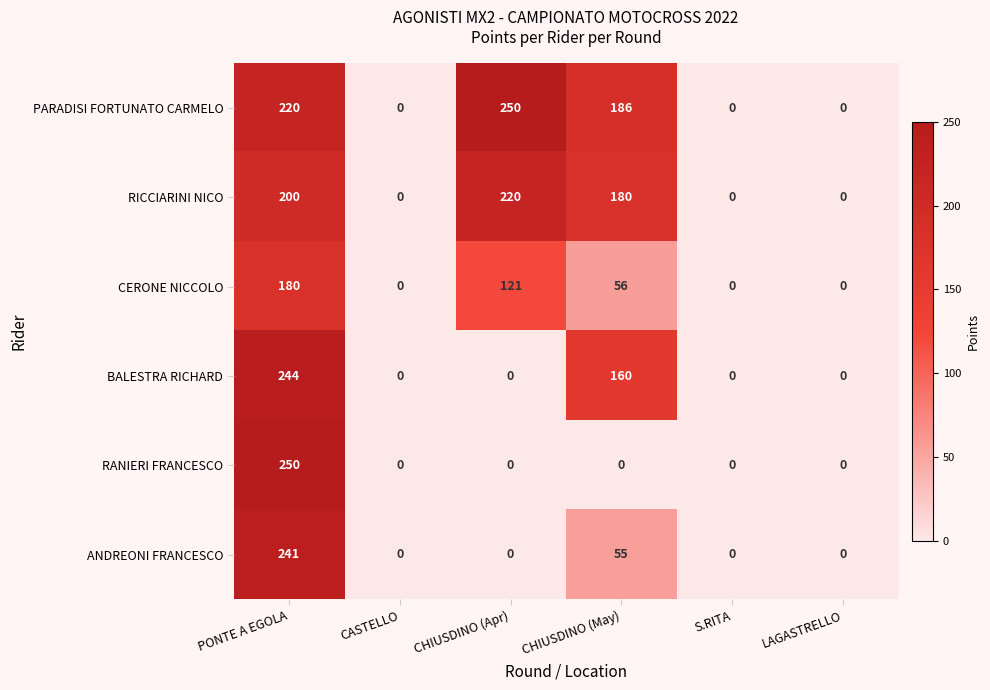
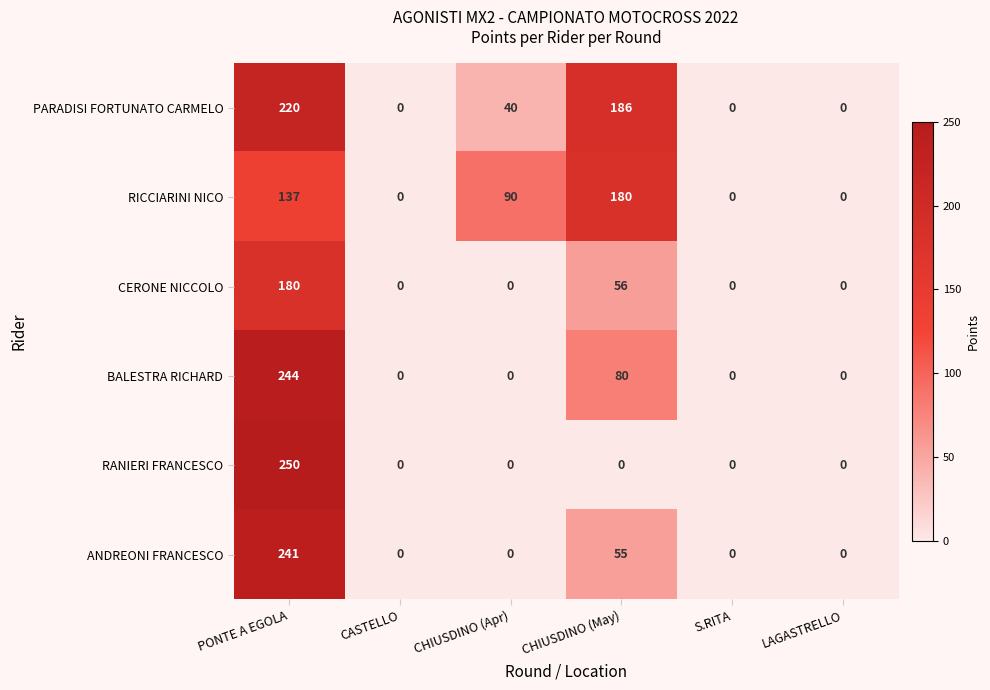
  {
    "PARADISI FORTUNATO CARMELO": {
      "PONTE A EGOLA": 220,
      "CASTELLO": 0,
-     "CHIUSDINO (Apr)": 250,
+     "CHIUSDINO (Apr)": 40,
      "CHIUSDINO (May)": 186,
      "S.RITA": 0,
      "LAGASTRELLO": 0
    },
    "RICCIARINI NICO": {
-     "PONTE A EGOLA": 200,
+     "PONTE A EGOLA": 137,
      "CASTELLO": 0,
-     "CHIUSDINO (Apr)": 220,
+     "CHIUSDINO (Apr)": 90,
      "CHIUSDINO (May)": 180,
      "S.RITA": 0,
      "LAGASTRELLO": 0
    },
    "CERONE NICCOLO": {
      "PONTE A EGOLA": 180,
      "CASTELLO": 0,
-     "CHIUSDINO (Apr)": 121,
+     "CHIUSDINO (Apr)": 0,
      "CHIUSDINO (May)": 56,
      "S.RITA": 0,
      "LAGASTRELLO": 0
    },
    "BALESTRA RICHARD": {
      "PONTE A EGOLA": 244,
      "CASTELLO": 0,
      "CHIUSDINO (Apr)": 0,
-     "CHIUSDINO (May)": 160,
+     "CHIUSDINO (May)": 80,
      "S.RITA": 0,
      "LAGASTRELLO": 0
    },
    "RANIERI FRANCESCO": {
      "PONTE A EGOLA": 250,
      "CASTELLO": 0,
      "CHIUSDINO (Apr)": 0,
      "CHIUSDINO (May)": 0,
      "S.RITA": 0,
      "LAGASTRELLO": 0
    },
    "ANDREONI FRANCESCO": {
      "PONTE A EGOLA": 241,
      "CASTELLO": 0,
      "CHIUSDINO (Apr)": 0,
      "CHIUSDINO (May)": 55,
      "S.RITA": 0,
      "LAGASTRELLO": 0
    }
  }
